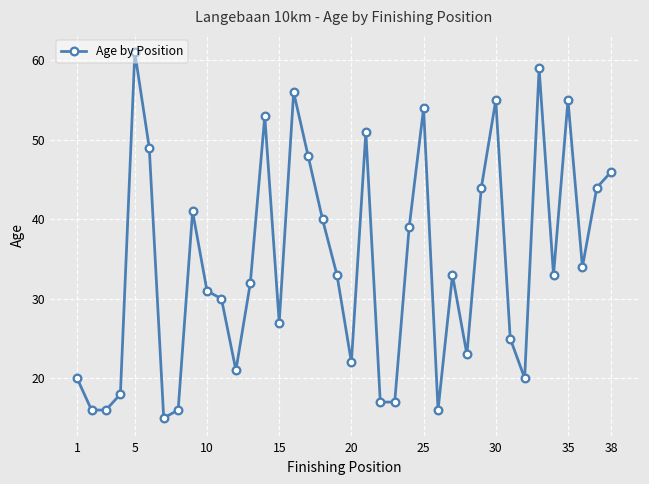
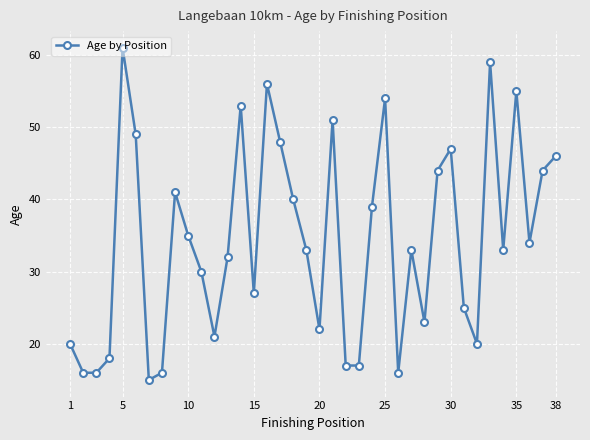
  {
    "1": 20,
-   "10": 31,
+   "10": 35,
    "15": 27,
    "20": 22,
    "25": 54,
-   "30": 55,
+   "30": 47,
    "35": 55,
    "38": 46
  }
